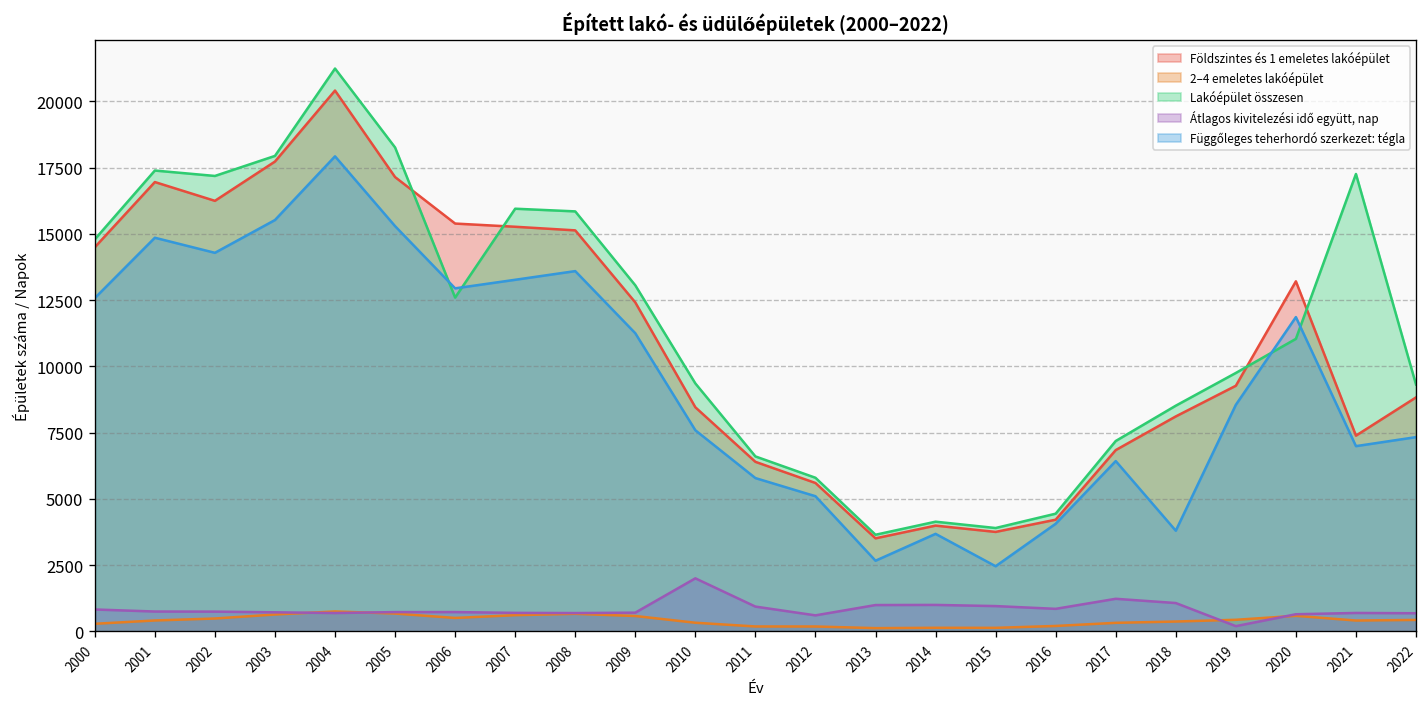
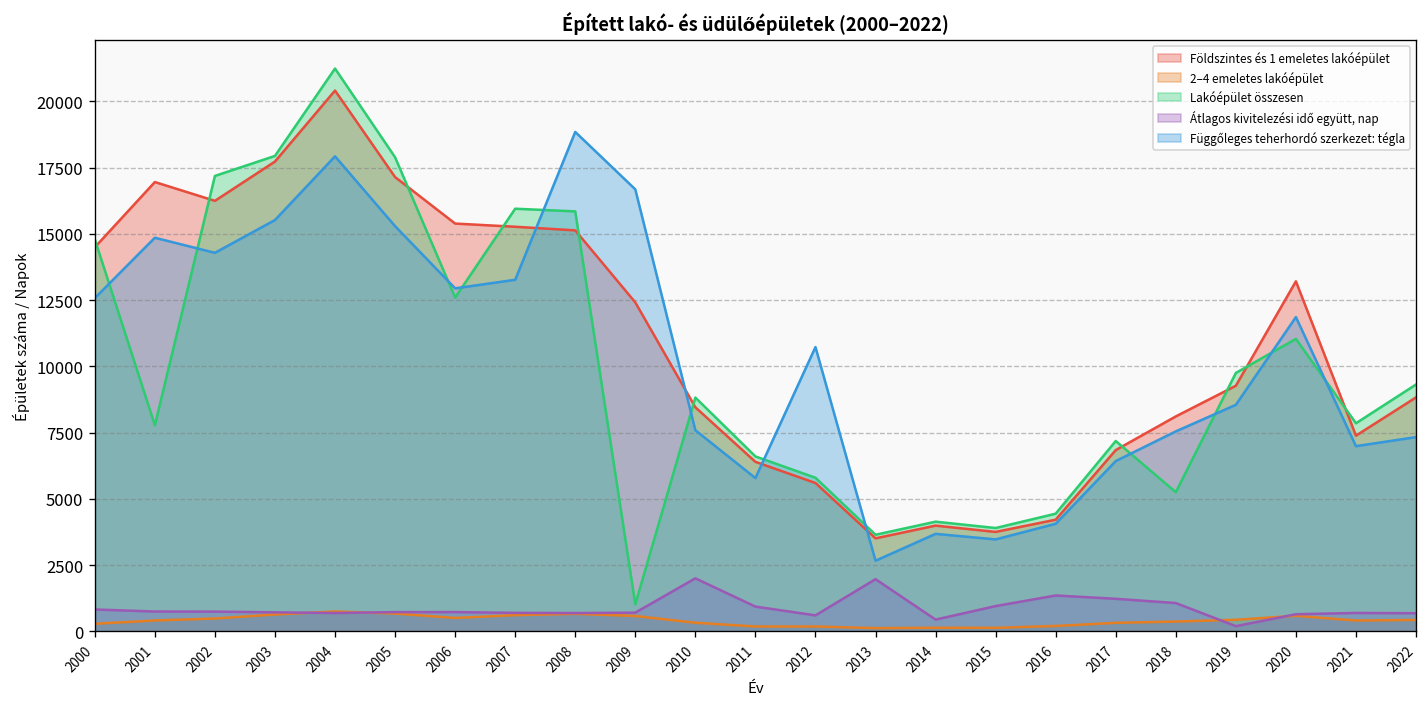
  {
    "Lakóépület összesen": {
      "2000": 14800,
-     "2001": 17400,
+     "2001": 7800,
      "2002": 17200,
      "2003": 17900,
      "2004": 21200,
-     "2005": 18300,
+     "2005": 17900,
      "2006": 12600,
      "2007": 15900,
      "2008": 15800,
-     "2009": 13100,
-     "2010": 9400,
+     "2009": 1000,
+     "2010": 8800,
      "2011": 6600,
      "2012": 5800,
      "2013": 3600,
      "2014": 4100,
      "2015": 3900,
      "2016": 4400,
      "2017": 7200,
-     "2018": 8500,
+     "2018": 5300,
      "2019": 9800,
      "2020": 11000,
-     "2021": 17300,
+     "2021": 7900,
      "2022": 9300
    },
    "Átlagos kivitelezési idő együtt, nap": {
      "2000": 800,
      "2001": 800,
      "2002": 700,
      "2006": 700,
      "2009": 700,
      "2010": 2000,
      "2011": 900,
      "2012": 600,
-     "2013": 1000,
-     "2014": 1000,
+     "2013": 2000,
+     "2014": 400,
      "2015": 1000,
-     "2016": 900,
+     "2016": 1400,
      "2017": 1200,
      "2018": 1100,
      "2019": 200,
      "2021": 700,
      "2022": 700
    },
    "Függőleges teherhordó szerkezet: tégla": {
      "2000": 12600,
      "2001": 14900,
      "2002": 14300,
      "2003": 15500,
      "2004": 17900,
      "2005": 15300,
      "2006": 12900,
      "2007": 13300,
-     "2008": 13600,
-     "2009": 11300,
+     "2008": 18800,
+     "2009": 16700,
      "2010": 7600,
      "2011": 5800,
-     "2012": 5100,
+     "2012": 10700,
      "2013": 2700,
      "2014": 3700,
-     "2015": 2500,
+     "2015": 3500,
      "2016": 4100,
      "2017": 6400,
-     "2018": 3800,
+     "2018": 7500,
      "2019": 8600,
      "2020": 11900,
      "2021": 7000,
      "2022": 7300
    }
  }
